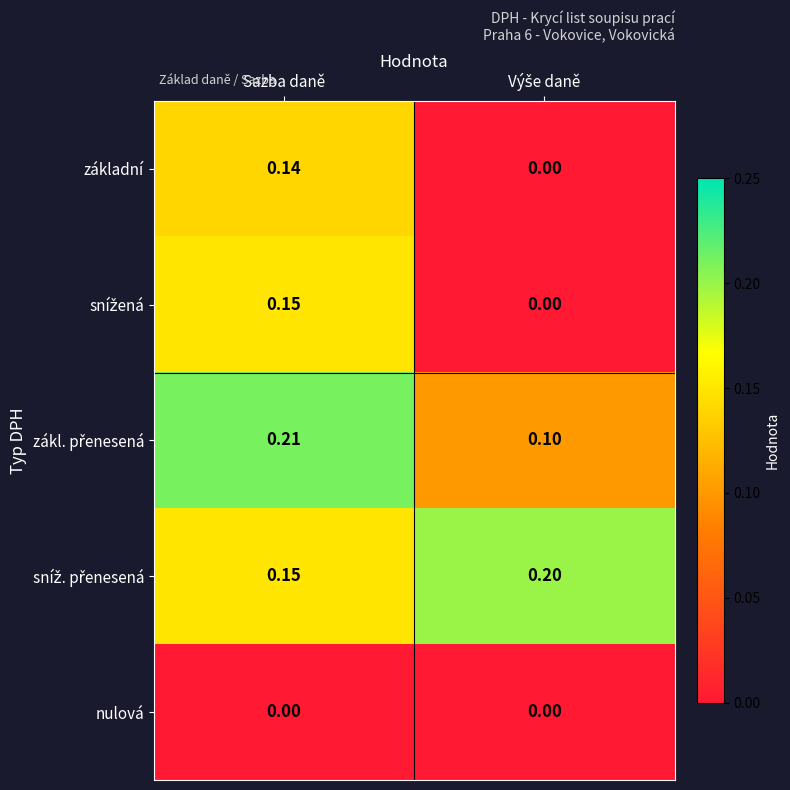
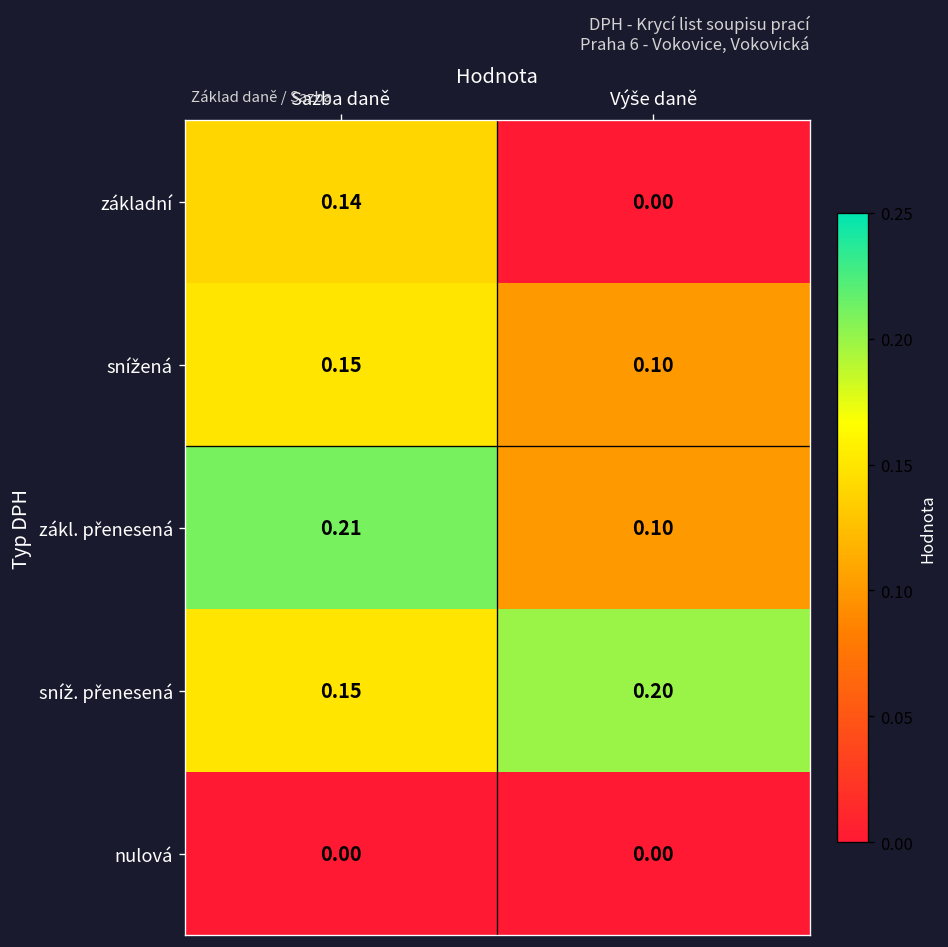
  {
    "základní": {
      "Sazba daně": 0.14,
      "Výše daně": 0.00
    },
    "snížená": {
      "Sazba daně": 0.15,
-     "Výše daně": 0.00
+     "Výše daně": 0.10
    },
    "zákl. přenesená": {
      "Sazba daně": 0.21,
      "Výše daně": 0.10
    },
    "sníž. přenesená": {
      "Sazba daně": 0.15,
      "Výše daně": 0.20
    },
    "nulová": {
      "Sazba daně": 0.00,
      "Výše daně": 0.00
    }
  }
